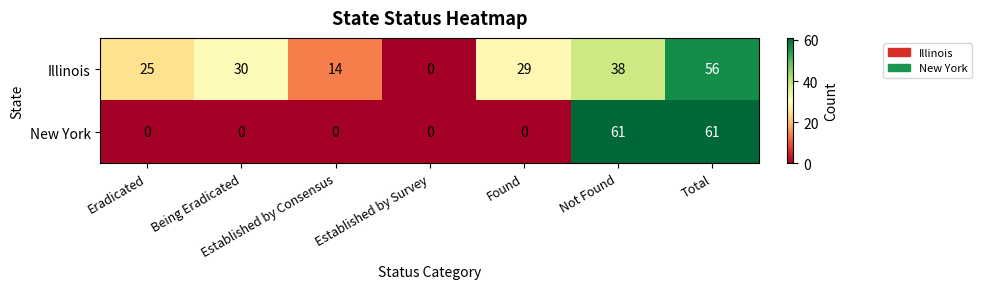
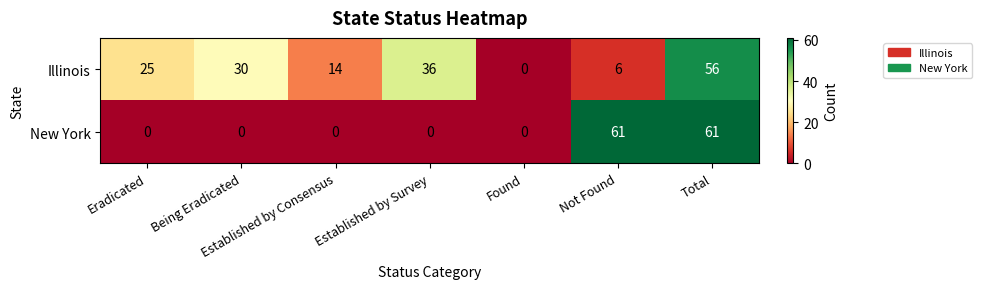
  {
    "Illinois": {
      "Eradicated": 25,
      "Being Eradicated": 30,
      "Established by Consensus": 14,
-     "Established by Survey": 0,
-     "Found": 29,
-     "Not Found": 38,
+     "Established by Survey": 36,
+     "Found": 0,
+     "Not Found": 6,
      "Total": 56
    },
    "New York": {
      "Eradicated": 0,
      "Being Eradicated": 0,
      "Established by Consensus": 0,
      "Established by Survey": 0,
      "Found": 0,
      "Not Found": 61,
      "Total": 61
    }
  }
